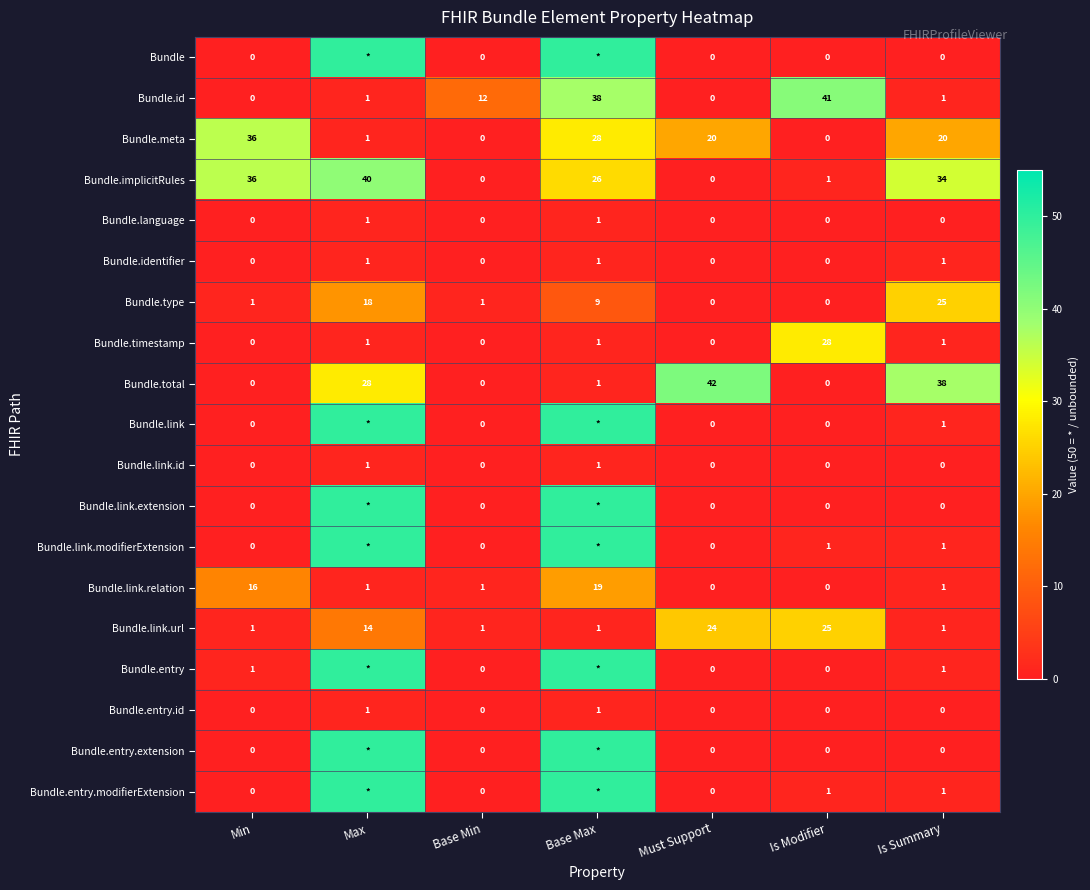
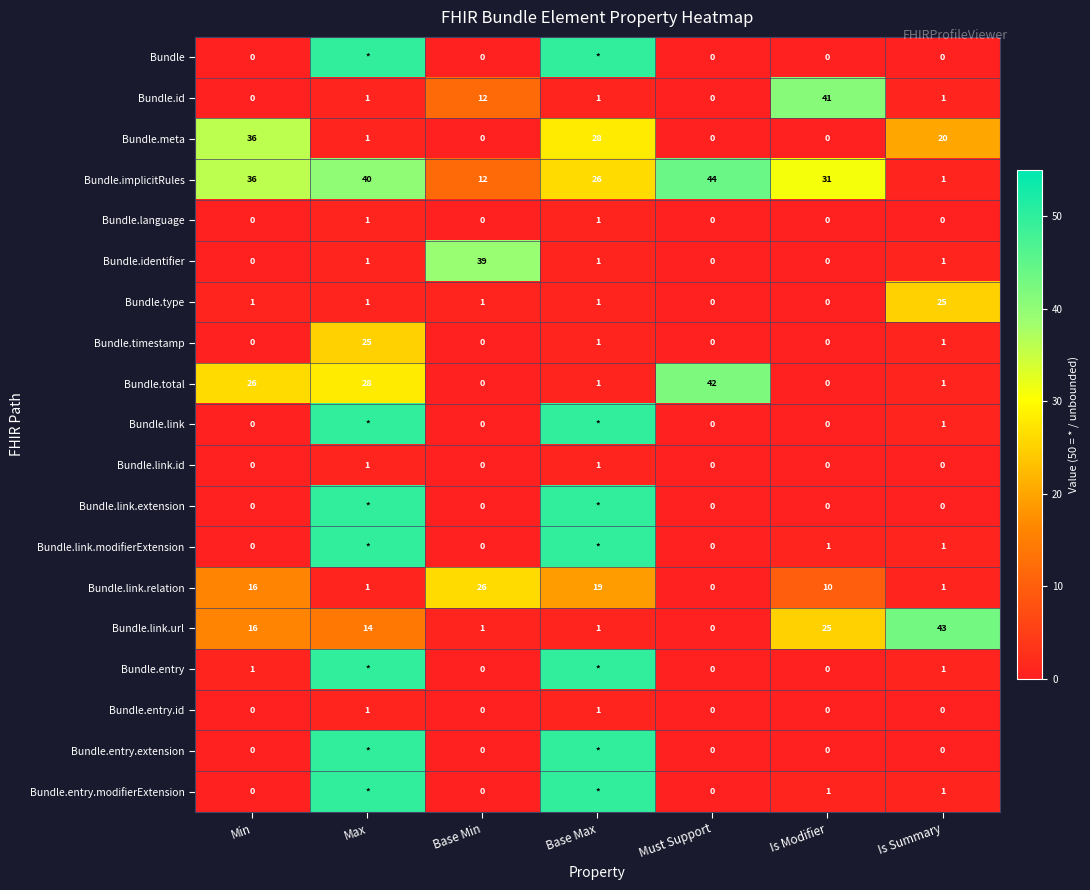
  {
    "Bundle": {
      "Min": 0,
      "Base Min": 0,
      "Must Support": 0,
      "Is Modifier": 0,
      "Is Summary": 0
    },
    "Bundle.id": {
      "Min": 0,
      "Max": 1,
      "Base Min": 12,
-     "Base Max": 38,
+     "Base Max": 1,
      "Must Support": 0,
      "Is Modifier": 41,
      "Is Summary": 1
    },
    "Bundle.meta": {
      "Min": 36,
      "Max": 1,
      "Base Min": 0,
      "Base Max": 28,
-     "Must Support": 20,
+     "Must Support": 0,
      "Is Modifier": 0,
      "Is Summary": 20
    },
    "Bundle.implicitRules": {
      "Min": 36,
      "Max": 40,
-     "Base Min": 0,
+     "Base Min": 12,
      "Base Max": 26,
-     "Must Support": 0,
-     "Is Modifier": 1,
-     "Is Summary": 34
+     "Must Support": 44,
+     "Is Modifier": 31,
+     "Is Summary": 1
    },
    "Bundle.language": {
      "Min": 0,
      "Max": 1,
      "Base Min": 0,
      "Base Max": 1,
      "Must Support": 0,
      "Is Modifier": 0,
      "Is Summary": 0
    },
    "Bundle.identifier": {
      "Min": 0,
      "Max": 1,
-     "Base Min": 0,
+     "Base Min": 39,
      "Base Max": 1,
      "Must Support": 0,
      "Is Modifier": 0,
      "Is Summary": 1
    },
    "Bundle.type": {
      "Min": 1,
-     "Max": 18,
+     "Max": 1,
      "Base Min": 1,
-     "Base Max": 9,
+     "Base Max": 1,
      "Must Support": 0,
      "Is Modifier": 0,
      "Is Summary": 25
    },
    "Bundle.timestamp": {
      "Min": 0,
-     "Max": 1,
+     "Max": 25,
      "Base Min": 0,
      "Base Max": 1,
      "Must Support": 0,
-     "Is Modifier": 28,
+     "Is Modifier": 0,
      "Is Summary": 1
    },
    "Bundle.total": {
-     "Min": 0,
+     "Min": 26,
      "Max": 28,
      "Base Min": 0,
      "Base Max": 1,
      "Must Support": 42,
      "Is Modifier": 0,
-     "Is Summary": 38
+     "Is Summary": 1
    },
    "Bundle.link": {
      "Min": 0,
      "Base Min": 0,
      "Must Support": 0,
      "Is Modifier": 0,
      "Is Summary": 1
    },
    "Bundle.link.id": {
      "Min": 0,
      "Max": 1,
      "Base Min": 0,
      "Base Max": 1,
      "Must Support": 0,
      "Is Modifier": 0,
      "Is Summary": 0
    },
    "Bundle.link.extension": {
      "Min": 0,
      "Base Min": 0,
      "Must Support": 0,
      "Is Modifier": 0,
      "Is Summary": 0
    },
    "Bundle.link.modifierExtension": {
      "Min": 0,
      "Base Min": 0,
      "Must Support": 0,
      "Is Modifier": 1,
      "Is Summary": 1
    },
    "Bundle.link.relation": {
      "Min": 16,
      "Max": 1,
-     "Base Min": 1,
+     "Base Min": 26,
      "Base Max": 19,
      "Must Support": 0,
-     "Is Modifier": 0,
+     "Is Modifier": 10,
      "Is Summary": 1
    },
    "Bundle.link.url": {
-     "Min": 1,
+     "Min": 16,
      "Max": 14,
      "Base Min": 1,
      "Base Max": 1,
-     "Must Support": 24,
+     "Must Support": 0,
      "Is Modifier": 25,
-     "Is Summary": 1
+     "Is Summary": 43
    },
    "Bundle.entry": {
      "Min": 1,
      "Base Min": 0,
      "Must Support": 0,
      "Is Modifier": 0,
      "Is Summary": 1
    },
    "Bundle.entry.id": {
      "Min": 0,
      "Max": 1,
      "Base Min": 0,
      "Base Max": 1,
      "Must Support": 0,
      "Is Modifier": 0,
      "Is Summary": 0
    },
    "Bundle.entry.extension": {
      "Min": 0,
      "Base Min": 0,
      "Must Support": 0,
      "Is Modifier": 0,
      "Is Summary": 0
    },
    "Bundle.entry.modifierExtension": {
      "Min": 0,
      "Base Min": 0,
      "Must Support": 0,
      "Is Modifier": 1,
      "Is Summary": 1
    }
  }
